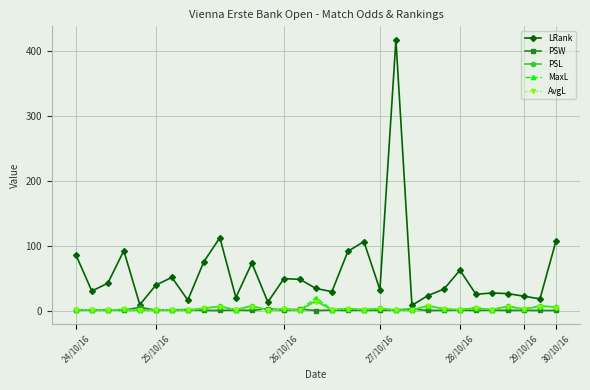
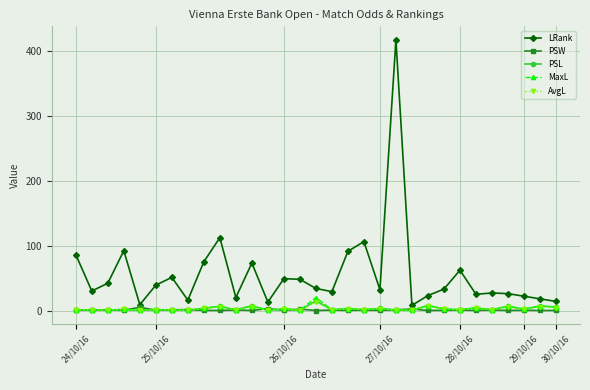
  {
    "LRank": {
-     "30/10/16": 110
+     "30/10/16": 20
    },
    "PSW": {
      "30/10/16": 0
    }
  }
